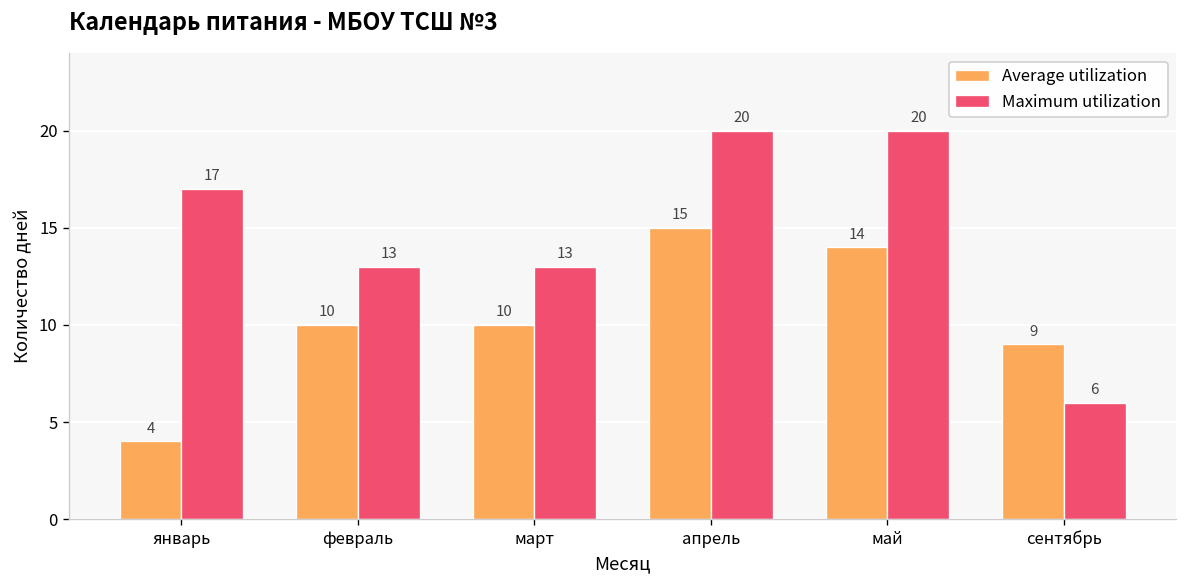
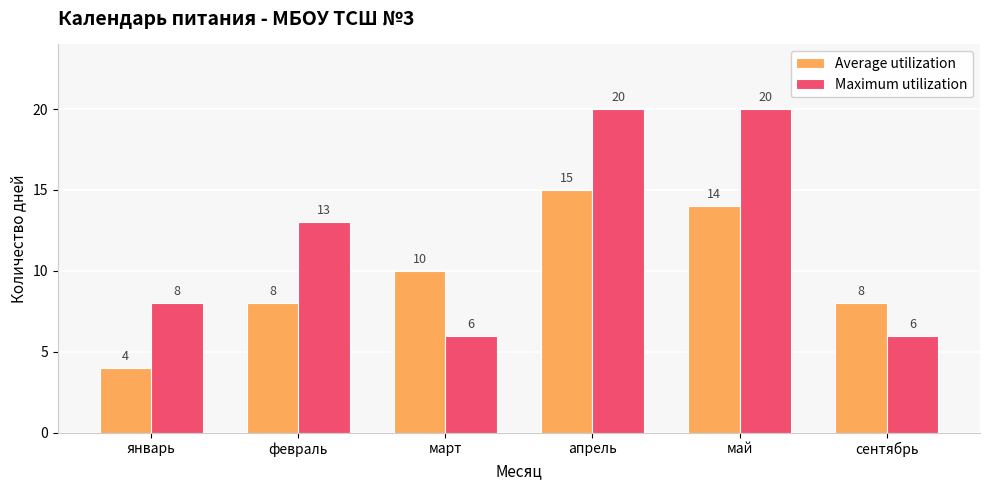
  {
    "Average utilization": {
      "январь": 4,
-     "февраль": 10,
+     "февраль": 8,
      "март": 10,
      "апрель": 15,
      "май": 14,
-     "сентябрь": 9
+     "сентябрь": 8
    },
    "Maximum utilization": {
-     "январь": 17,
+     "январь": 8,
      "февраль": 13,
-     "март": 13,
+     "март": 6,
      "апрель": 20,
      "май": 20,
      "сентябрь": 6
    }
  }
